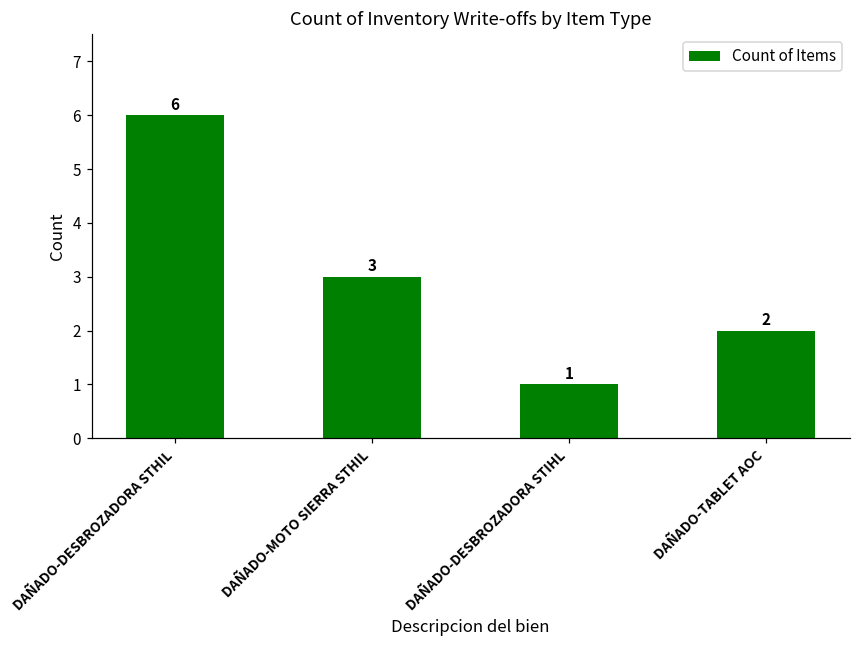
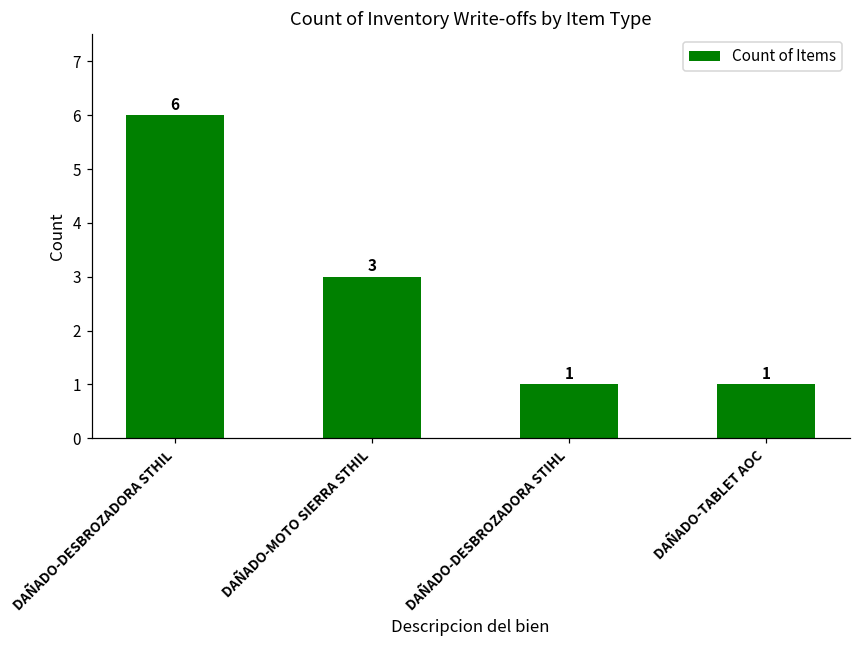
  {
    "DAÑADO-DESBROZADORA STHIL": 6,
    "DAÑADO-MOTO SIERRA STHIL": 3,
    "DAÑADO-DESBROZADORA STIHL": 1,
-   "DAÑADO-TABLET AOC": 2
+   "DAÑADO-TABLET AOC": 1
  }
